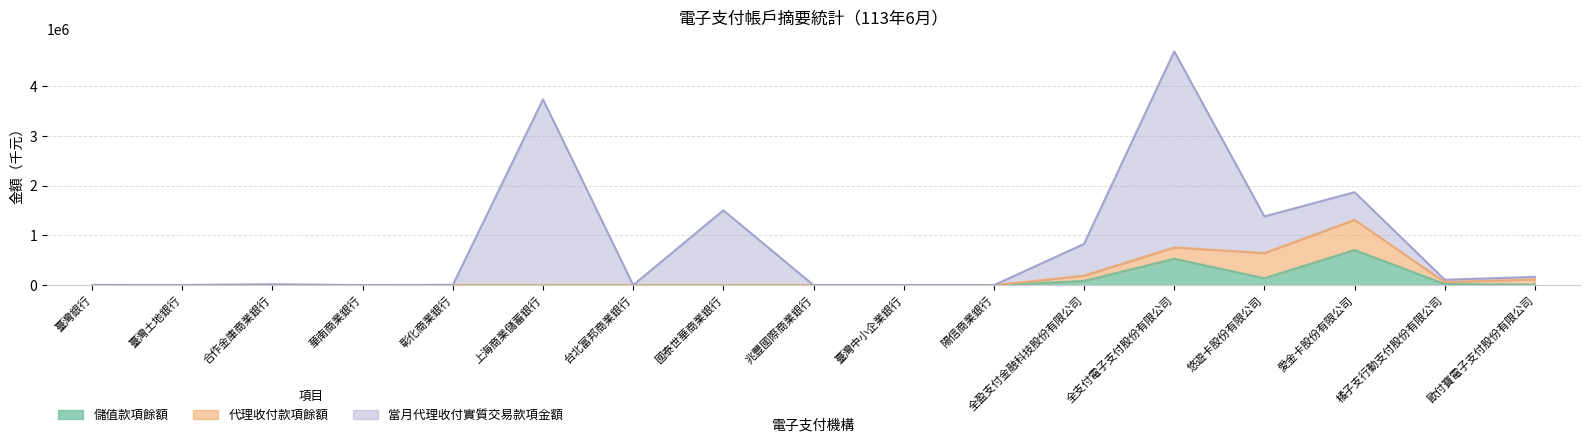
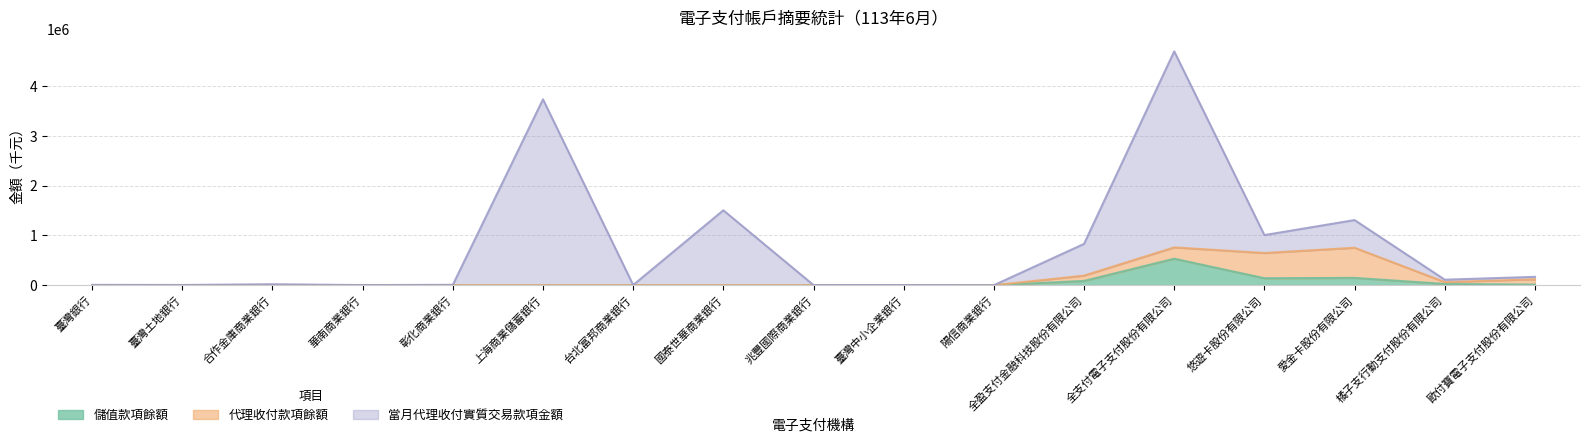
  {
    "儲值款項餘額": {
      "全盈支付金融科技股份有限公司": 100000,
      "全支付電子支付股份有限公司": 500000,
      "悠遊卡股份有限公司": 100000,
-     "愛金卡股份有限公司": 700000,
+     "愛金卡股份有限公司": 100000,
      "歐付寶電子支付股份有限公司": 0
    },
    "代理收付款項餘額": {
      "全盈支付金融科技股份有限公司": 100000,
      "全支付電子支付股份有限公司": 200000,
      "悠遊卡股份有限公司": 500000,
      "愛金卡股份有限公司": 600000
    },
    "當月代理收付實質交易款項金額": {
      "上海商業儲蓄銀行": 3700000,
      "國泰世華商業銀行": 1500000,
      "全盈支付金融科技股份有限公司": 600000,
      "全支付電子支付股份有限公司": 3900000,
-     "悠遊卡股份有限公司": 700000,
+     "悠遊卡股份有限公司": 400000,
      "愛金卡股份有限公司": 600000
    }
  }
